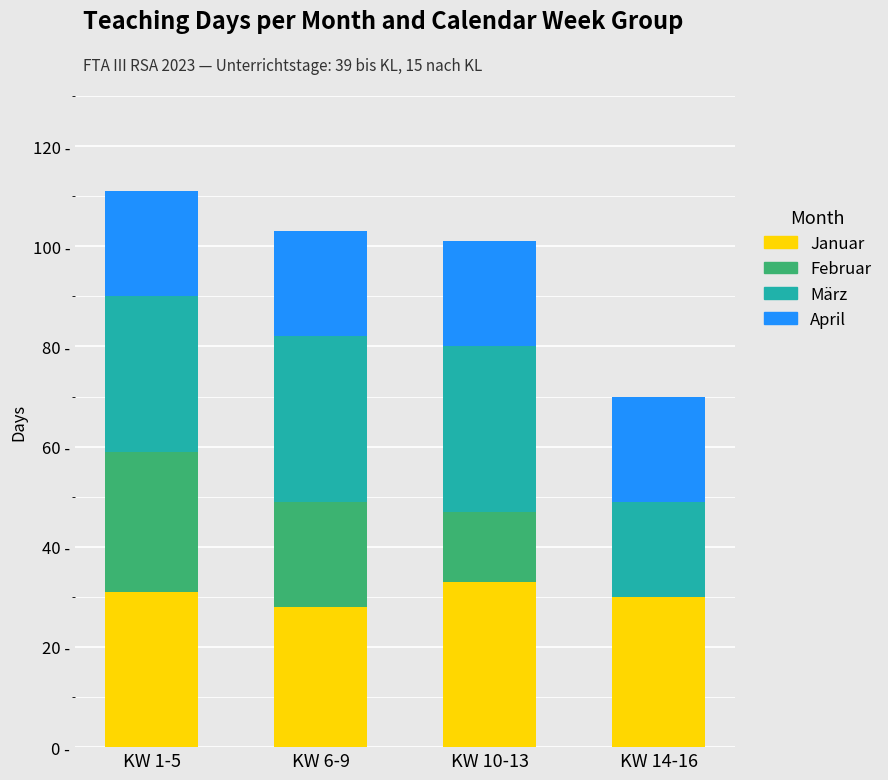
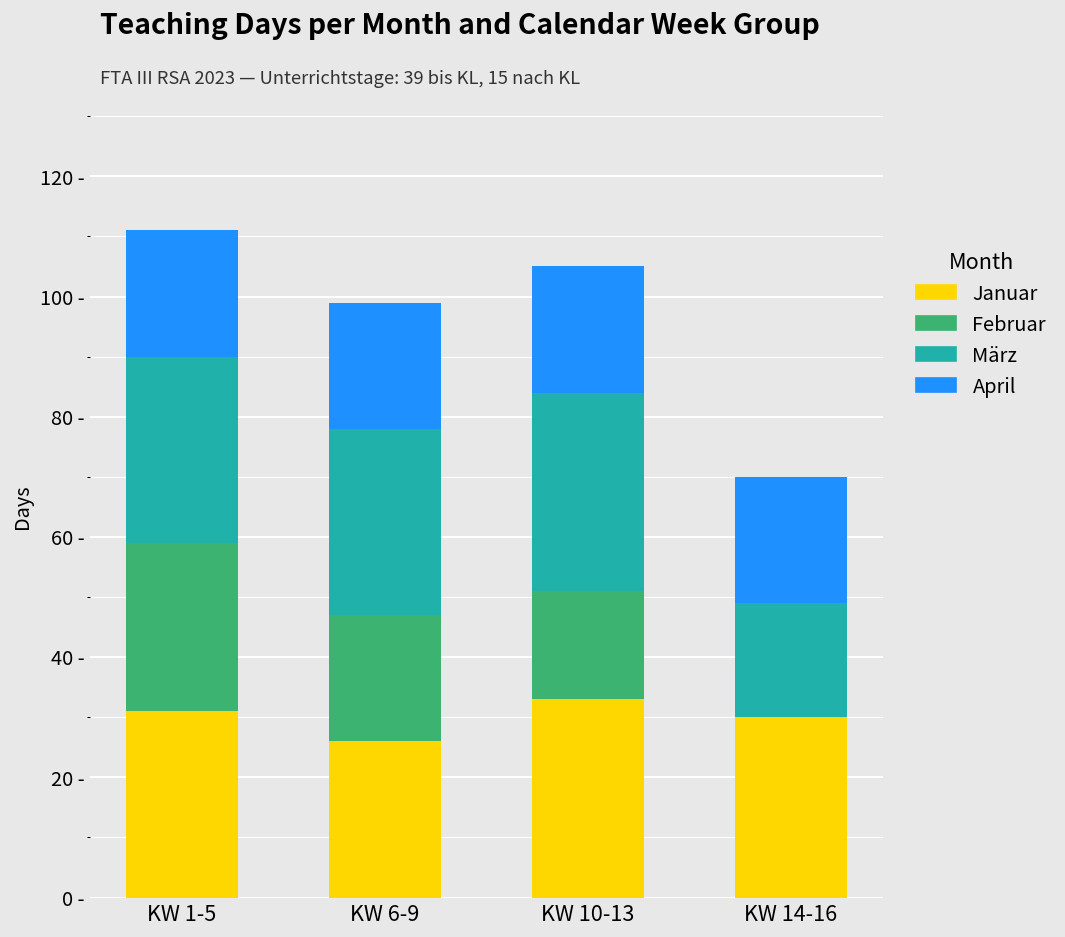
  {
    "Januar": {
      "KW 1-5": "31 -",
-     "KW 6-9": "28 -",
+     "KW 6-9": "26 -",
      "KW 10-13": "33 -",
      "KW 14-16": "30 -"
    },
    "Februar": {
      "KW 1-5": "28 -",
      "KW 6-9": "21 -",
-     "KW 10-13": "14 -",
+     "KW 10-13": "18 -",
      "KW 14-16": "0 -"
    },
    "März": {
      "KW 1-5": "31 -",
-     "KW 6-9": "33 -",
+     "KW 6-9": "31 -",
      "KW 10-13": "33 -",
      "KW 14-16": "19 -"
    },
    "April": {
      "KW 1-5": "21 -",
      "KW 6-9": "21 -",
      "KW 10-13": "21 -",
      "KW 14-16": "21 -"
    }
  }
